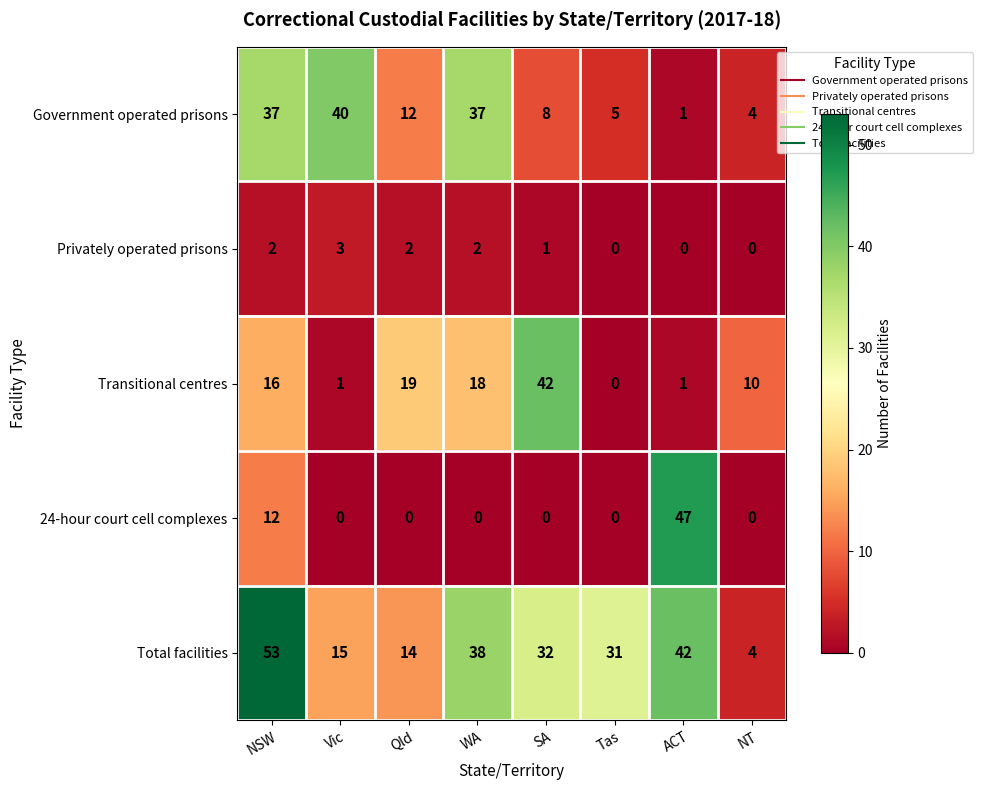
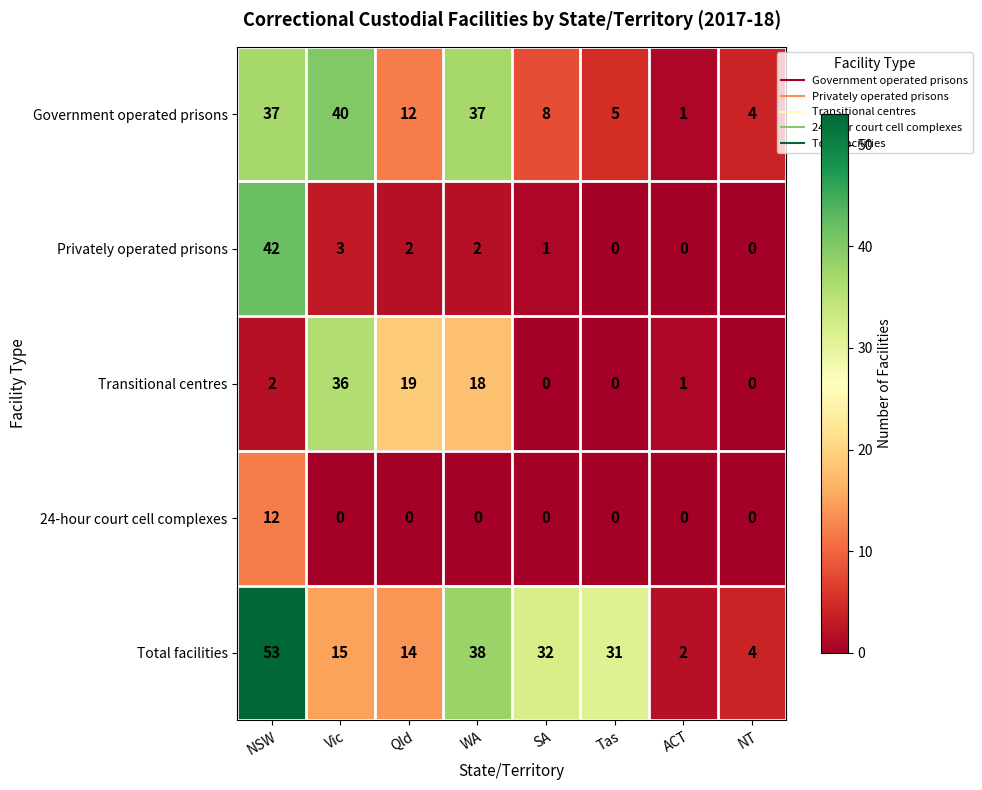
  {
    "Government operated prisons": {
      "NSW": 37,
      "Vic": 40,
      "Qld": 12,
      "WA": 37,
      "SA": 8,
      "Tas": 5,
      "ACT": 1,
      "NT": 4
    },
    "Privately operated prisons": {
-     "NSW": 2,
+     "NSW": 42,
      "Vic": 3,
      "Qld": 2,
      "WA": 2,
      "SA": 1,
      "Tas": 0,
      "ACT": 0,
      "NT": 0
    },
    "Transitional centres": {
-     "NSW": 16,
-     "Vic": 1,
+     "NSW": 2,
+     "Vic": 36,
      "Qld": 19,
      "WA": 18,
-     "SA": 42,
+     "SA": 0,
      "Tas": 0,
      "ACT": 1,
-     "NT": 10
+     "NT": 0
    },
    "24-hour court cell complexes": {
      "NSW": 12,
      "Vic": 0,
      "Qld": 0,
      "WA": 0,
      "SA": 0,
      "Tas": 0,
-     "ACT": 47,
+     "ACT": 0,
      "NT": 0
    },
    "Total facilities": {
      "NSW": 53,
      "Vic": 15,
      "Qld": 14,
      "WA": 38,
      "SA": 32,
      "Tas": 31,
-     "ACT": 42,
+     "ACT": 2,
      "NT": 4
    }
  }
